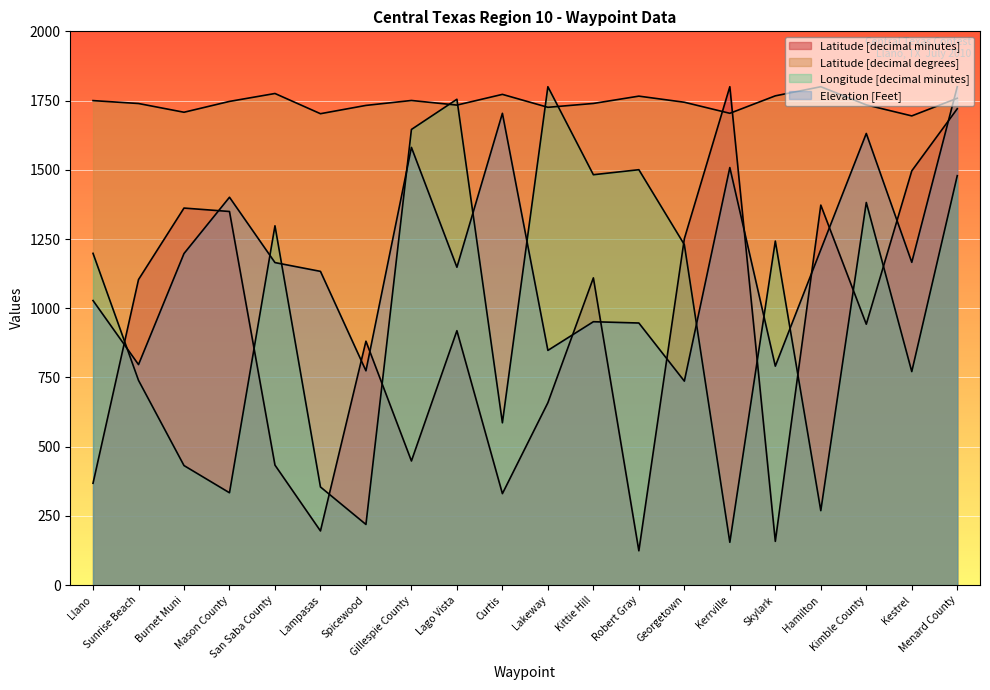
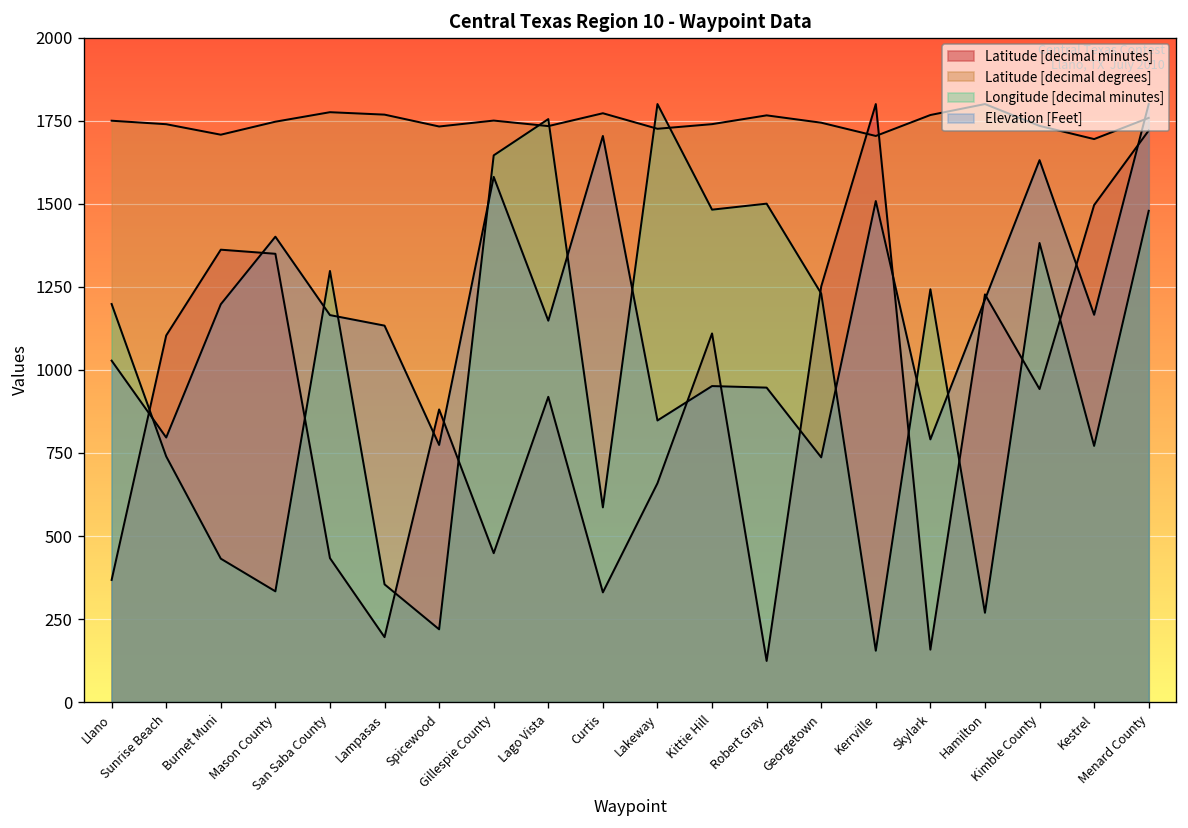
  {
    "Latitude [decimal minutes]": {
      "Llano": 370,
      "Sunrise Beach": 1100,
      "Burnet Muni": 1360,
      "Mason County": 1350,
      "San Saba County": 430,
      "Lampasas": 200,
      "Spicewood": 880,
      "Gillespie County": 450,
      "Lago Vista": 920,
      "Curtis": 330,
      "Lakeway": 660,
      "Kittie Hill": 1110,
      "Robert Gray": 120,
      "Georgetown": 1250,
      "Kerrville": 1800,
      "Skylark": 160,
-     "Hamilton": 1370,
+     "Hamilton": 1230,
      "Kimble County": 940,
      "Kestrel": 1500,
      "Menard County": 1720
    },
    "Latitude [decimal degrees]": {
      "Llano": 1750,
      "Sunrise Beach": 1740,
      "Burnet Muni": 1710,
      "Mason County": 1750,
      "San Saba County": 1780,
-     "Lampasas": 1700,
+     "Lampasas": 1770,
      "Spicewood": 1730,
      "Gillespie County": 1750,
      "Lago Vista": 1730,
      "Curtis": 1770,
      "Lakeway": 1730,
      "Kittie Hill": 1740,
      "Robert Gray": 1770,
      "Georgetown": 1740,
      "Kerrville": 1700,
      "Skylark": 1770,
      "Kestrel": 1690
    }
  }
